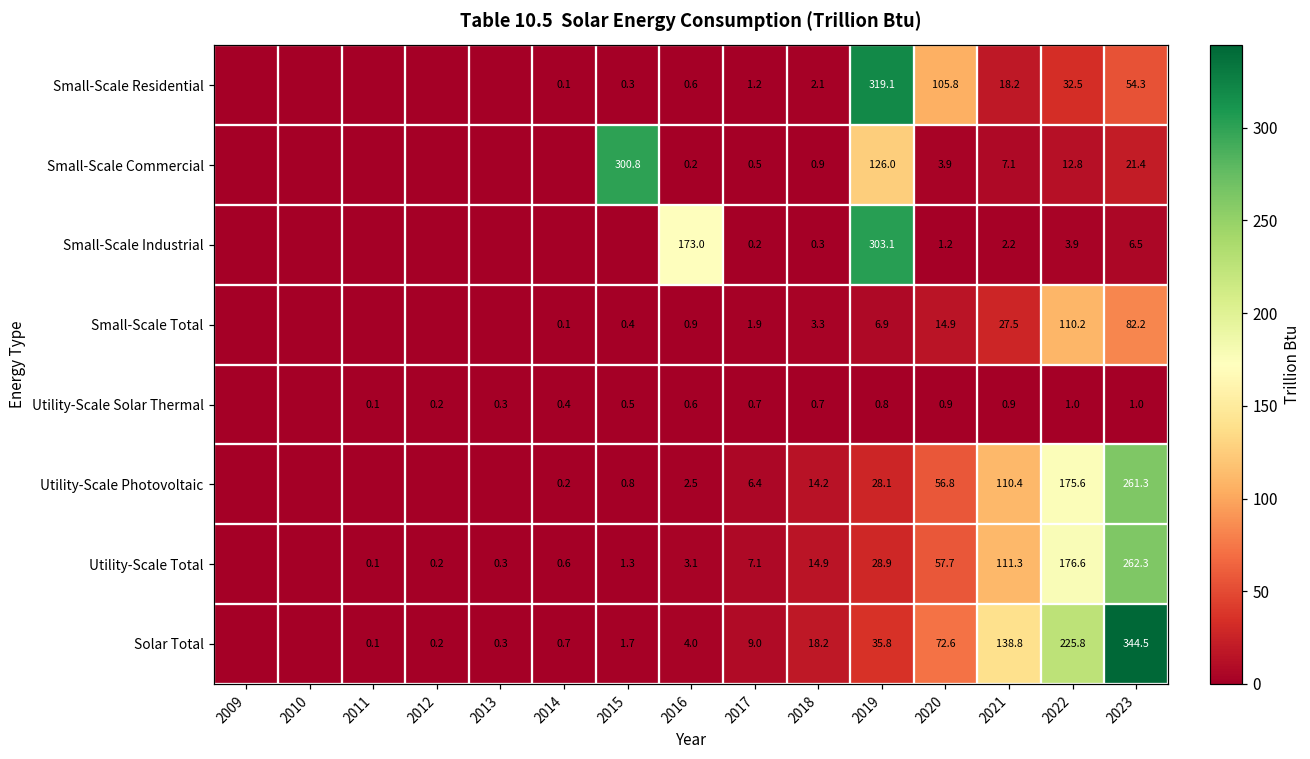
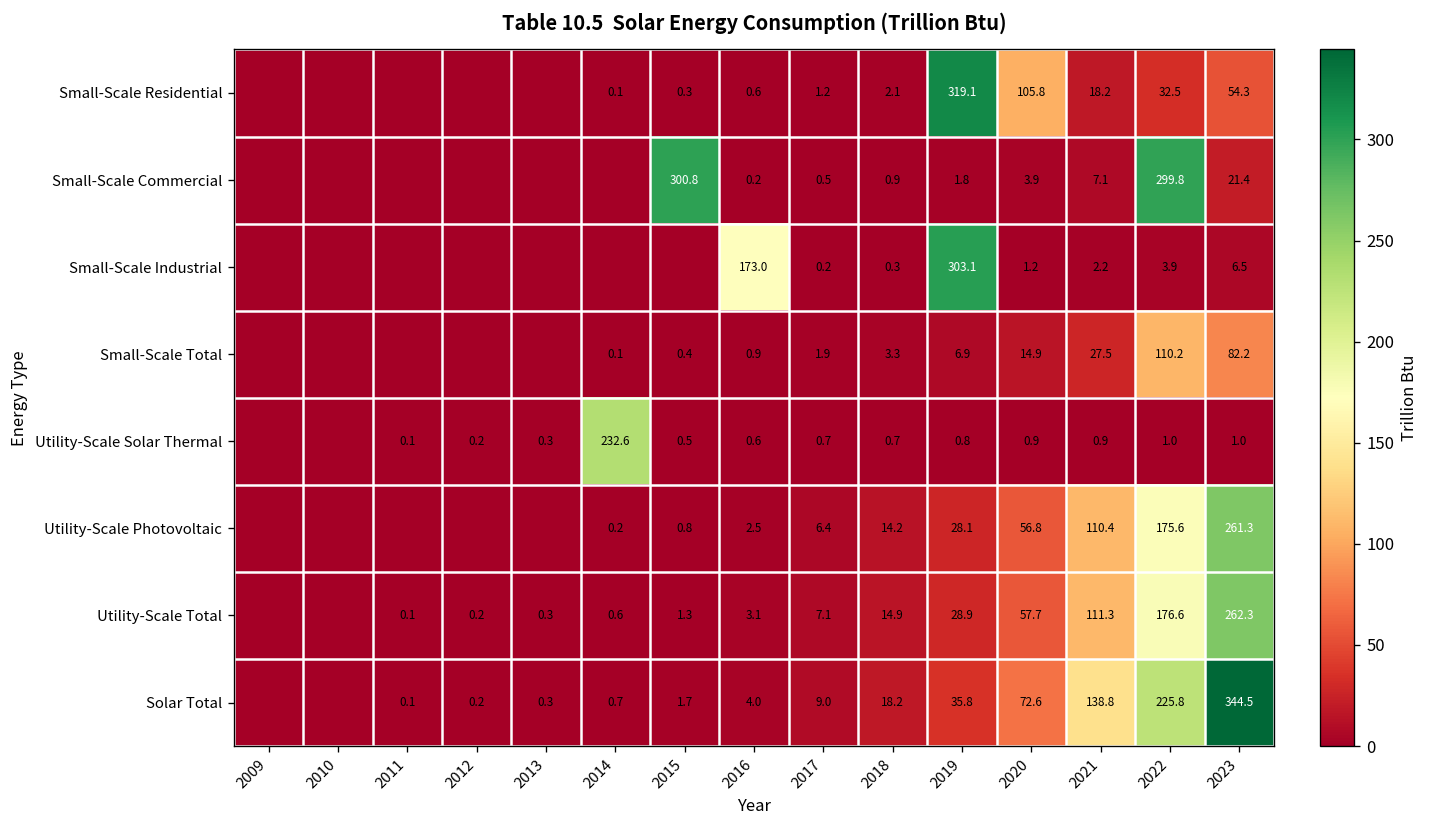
  {
    "Small-Scale Residential": {
      "2014": 0.1,
      "2015": 0.3,
      "2016": 0.6,
      "2017": 1.2,
      "2018": 2.1,
      "2019": 319.1,
      "2020": 105.8,
      "2021": 18.2,
      "2022": 32.5,
      "2023": 54.3
    },
    "Small-Scale Commercial": {
      "2015": 300.8,
      "2016": 0.2,
      "2017": 0.5,
      "2018": 0.9,
-     "2019": 126.0,
+     "2019": 1.8,
      "2020": 3.9,
      "2021": 7.1,
-     "2022": 12.8,
+     "2022": 299.8,
      "2023": 21.4
    },
    "Small-Scale Industrial": {
      "2016": 173.0,
      "2017": 0.2,
      "2018": 0.3,
      "2019": 303.1,
      "2020": 1.2,
      "2021": 2.2,
      "2022": 3.9,
      "2023": 6.5
    },
    "Small-Scale Total": {
      "2014": 0.1,
      "2015": 0.4,
      "2016": 0.9,
      "2017": 1.9,
      "2018": 3.3,
      "2019": 6.9,
      "2020": 14.9,
      "2021": 27.5,
      "2022": 110.2,
      "2023": 82.2
    },
    "Utility-Scale Solar Thermal": {
      "2011": 0.1,
      "2012": 0.2,
      "2013": 0.3,
-     "2014": 0.4,
+     "2014": 232.6,
      "2015": 0.5,
      "2016": 0.6,
      "2017": 0.7,
      "2018": 0.7,
      "2019": 0.8,
      "2020": 0.9,
      "2021": 0.9,
      "2022": 1.0,
      "2023": 1.0
    },
    "Utility-Scale Photovoltaic": {
      "2014": 0.2,
      "2015": 0.8,
      "2016": 2.5,
      "2017": 6.4,
      "2018": 14.2,
      "2019": 28.1,
      "2020": 56.8,
      "2021": 110.4,
      "2022": 175.6,
      "2023": 261.3
    },
    "Utility-Scale Total": {
      "2011": 0.1,
      "2012": 0.2,
      "2013": 0.3,
      "2014": 0.6,
      "2015": 1.3,
      "2016": 3.1,
      "2017": 7.1,
      "2018": 14.9,
      "2019": 28.9,
      "2020": 57.7,
      "2021": 111.3,
      "2022": 176.6,
      "2023": 262.3
    },
    "Solar Total": {
      "2011": 0.1,
      "2012": 0.2,
      "2013": 0.3,
      "2014": 0.7,
      "2015": 1.7,
      "2016": 4.0,
      "2017": 9.0,
      "2018": 18.2,
      "2019": 35.8,
      "2020": 72.6,
      "2021": 138.8,
      "2022": 225.8,
      "2023": 344.5
    }
  }
